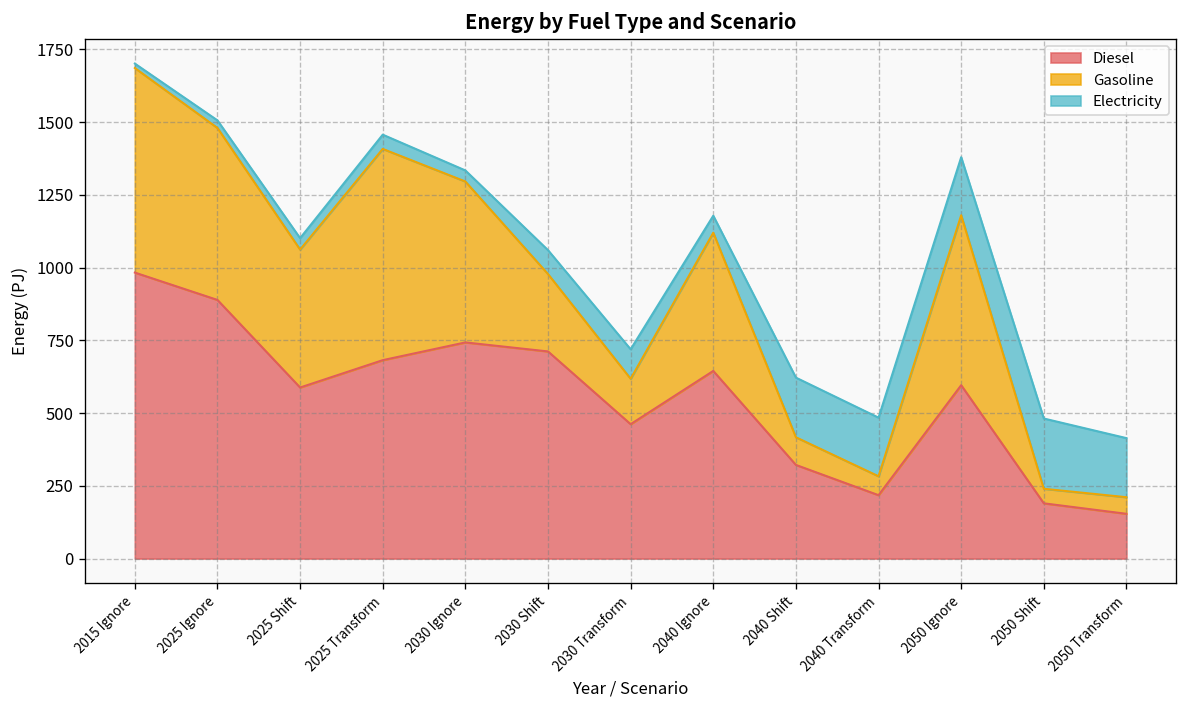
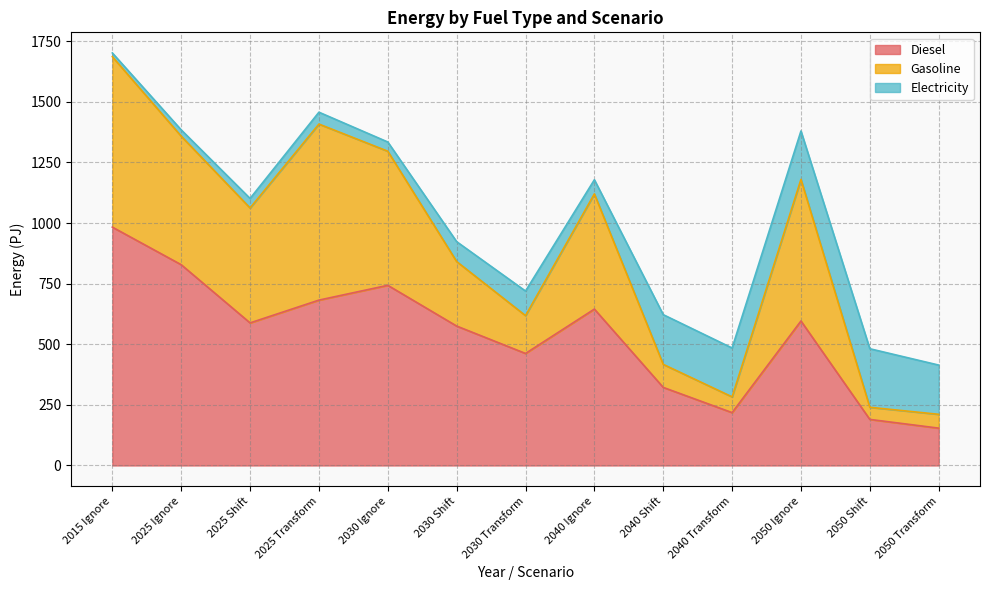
  {
    "Diesel": {
      "2015 Ignore": 980,
-     "2025 Ignore": 890,
+     "2025 Ignore": 830,
      "2025 Shift": 590,
      "2025 Transform": 680,
      "2030 Ignore": 740,
-     "2030 Shift": 710,
+     "2030 Shift": 580,
      "2030 Transform": 460,
      "2040 Ignore": 650,
      "2040 Shift": 320,
      "2040 Transform": 220,
      "2050 Ignore": 600,
      "2050 Shift": 190,
      "2050 Transform": 150
    },
    "Gasoline": {
      "2015 Ignore": 700,
-     "2025 Ignore": 590,
+     "2025 Ignore": 530,
      "2025 Shift": 470,
      "2025 Transform": 730,
      "2030 Ignore": 550,
      "2030 Shift": 270,
      "2030 Transform": 160,
      "2040 Ignore": 480,
      "2040 Shift": 100,
      "2040 Transform": 70,
      "2050 Ignore": 580,
      "2050 Shift": 50,
      "2050 Transform": 60
    },
    "Electricity": {
      "2015 Ignore": 20,
      "2025 Ignore": 30,
      "2025 Shift": 40,
      "2025 Transform": 50,
      "2030 Ignore": 40,
      "2030 Shift": 80,
      "2030 Transform": 100,
      "2040 Ignore": 60,
      "2040 Shift": 210,
      "2040 Transform": 200,
      "2050 Ignore": 200,
      "2050 Shift": 240,
      "2050 Transform": 200
    }
  }
